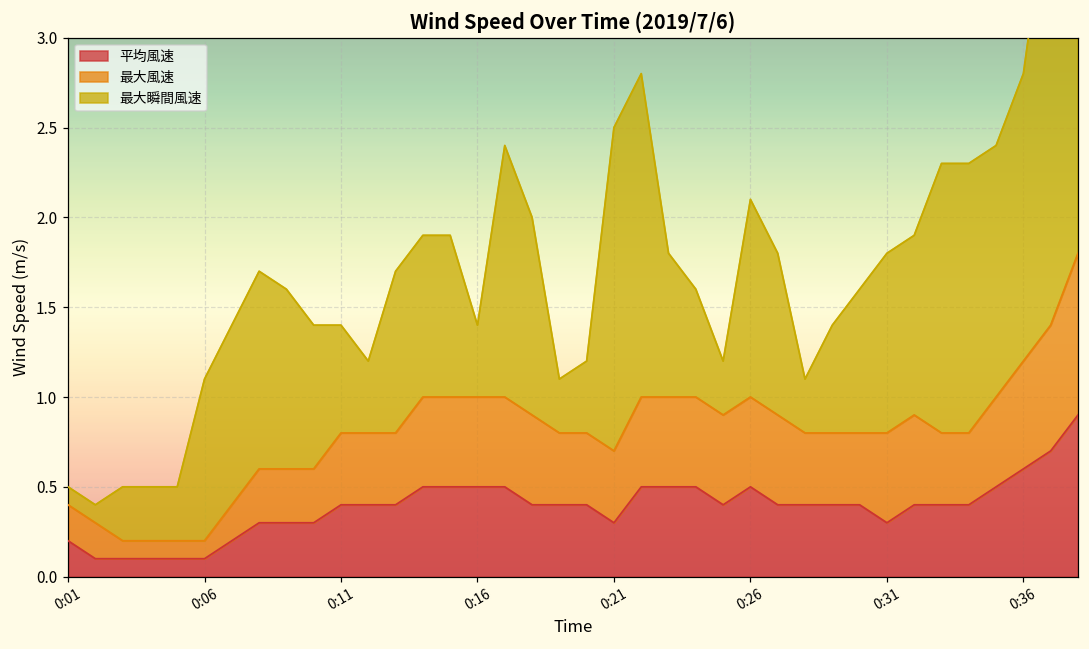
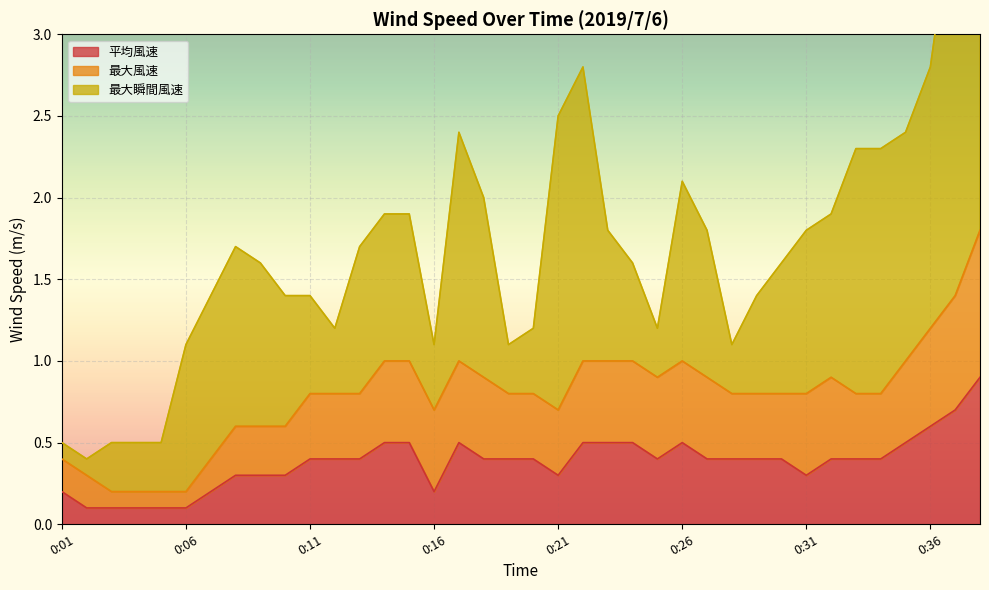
  {
    "平均風速": {
      "0:01": 0.2,
      "0:06": 0.1,
      "0:11": 0.4,
-     "0:16": 0.5,
+     "0:16": 0.2,
      "0:21": 0.3,
      "0:26": 0.5,
      "0:31": 0.3,
      "0:36": 0.6
    }
  }
